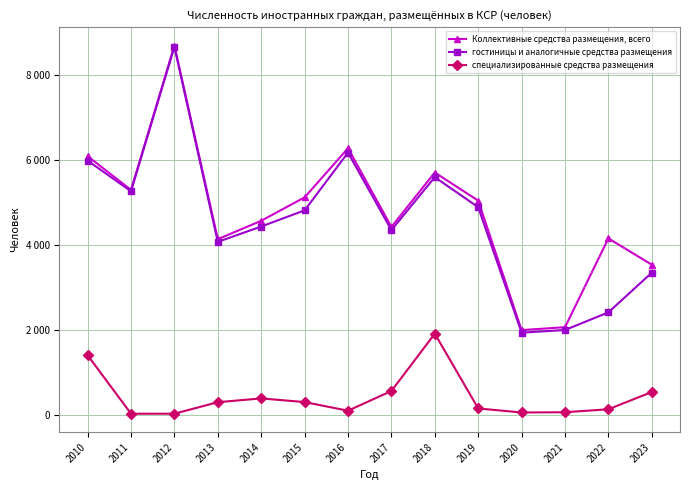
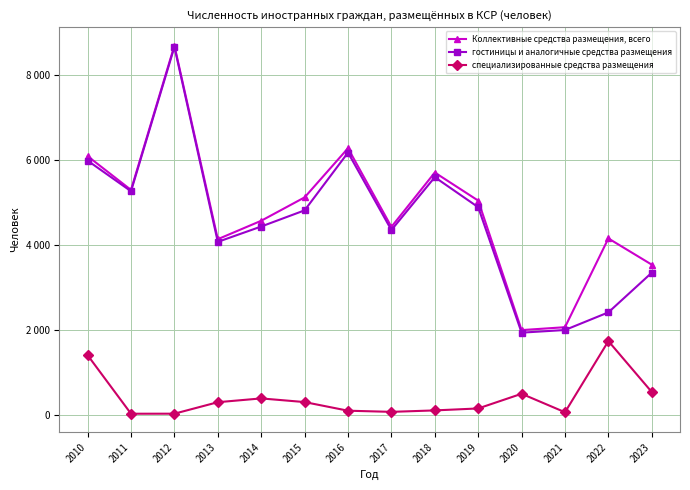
  {
    "специализированные средства размещения": {
      "2010": 1400,
      "2011": 0,
      "2012": 0,
      "2013": 300,
      "2014": 400,
      "2015": 300,
      "2016": 100,
-     "2017": 600,
-     "2018": 1900,
+     "2017": 100,
+     "2018": 100,
      "2019": 200,
-     "2020": 100,
+     "2020": 500,
      "2021": 100,
-     "2022": 100,
+     "2022": 1700,
      "2023": 500
    }
  }
